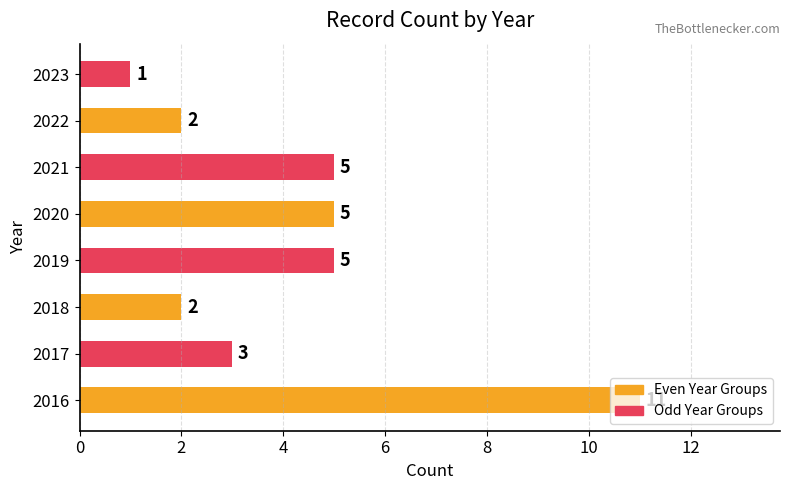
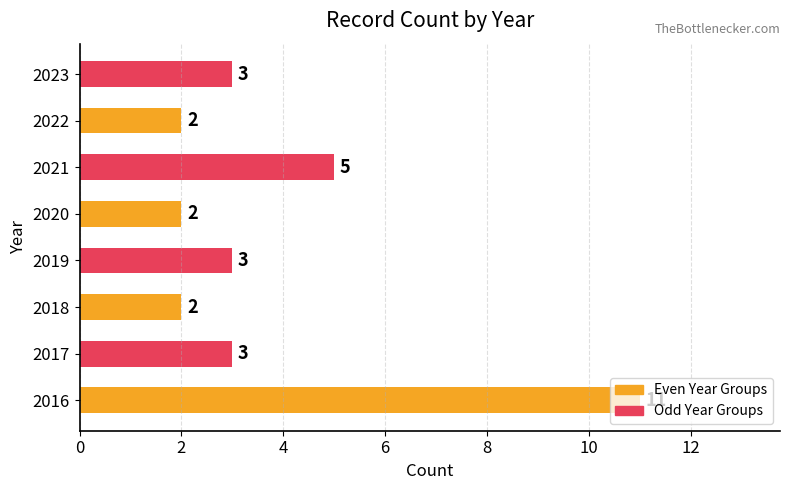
  {
-   "2023": 1,
+   "2023": 3,
    "2022": 2,
    "2021": 5,
-   "2020": 5,
-   "2019": 5,
+   "2020": 2,
+   "2019": 3,
    "2018": 2,
    "2017": 3
  }
